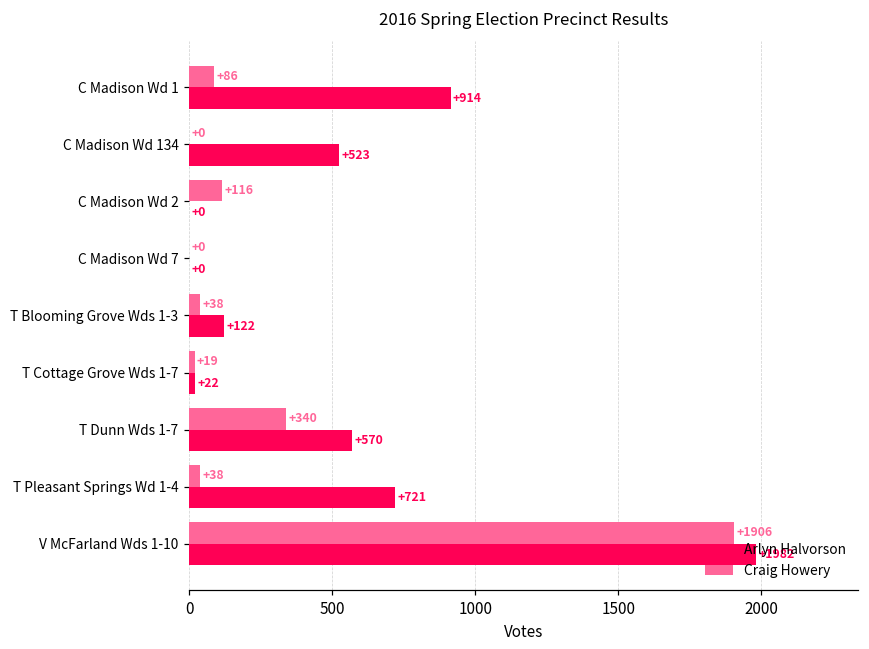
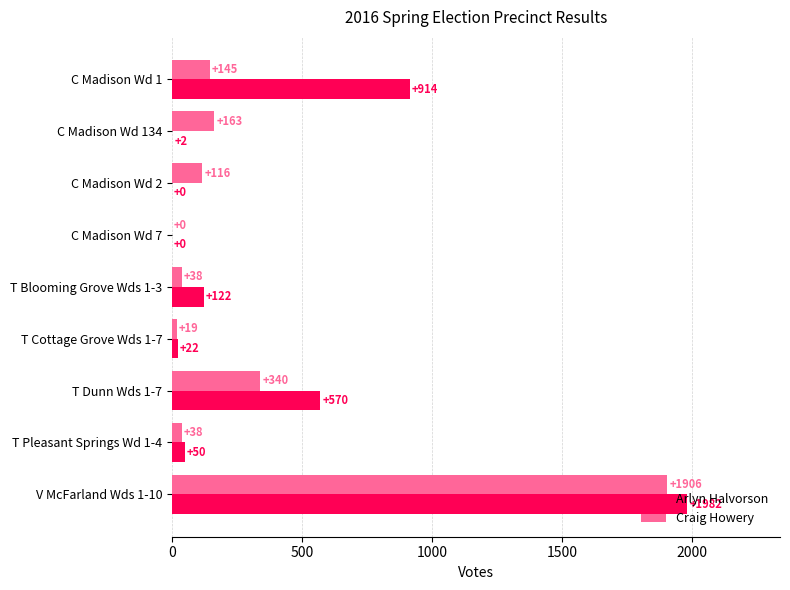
  {
    "Arlyn Halvorson": {
      "C Madison Wd 1": "+914",
-     "C Madison Wd 134": "+523",
+     "C Madison Wd 134": "+2",
      "C Madison Wd 2": "+0",
      "C Madison Wd 7": "+0",
      "T Blooming Grove Wds 1-3": "+122",
      "T Cottage Grove Wds 1-7": "+22",
      "T Dunn Wds 1-7": "+570",
-     "T Pleasant Springs Wd 1-4": "+721",
+     "T Pleasant Springs Wd 1-4": "+50",
      "V McFarland Wds 1-10": "+1982"
    },
    "Craig Howery": {
-     "C Madison Wd 1": "+86",
-     "C Madison Wd 134": "+0",
+     "C Madison Wd 1": "+145",
+     "C Madison Wd 134": "+163",
      "C Madison Wd 2": "+116",
      "C Madison Wd 7": "+0",
      "T Blooming Grove Wds 1-3": "+38",
      "T Cottage Grove Wds 1-7": "+19",
      "T Dunn Wds 1-7": "+340",
      "T Pleasant Springs Wd 1-4": "+38",
      "V McFarland Wds 1-10": "+1906"
    }
  }
